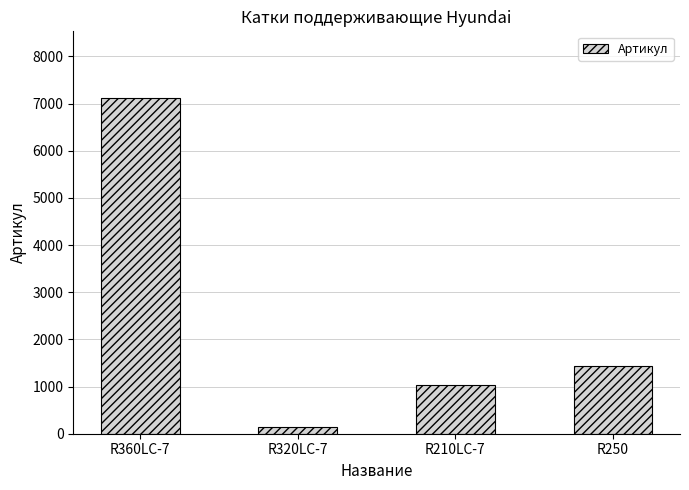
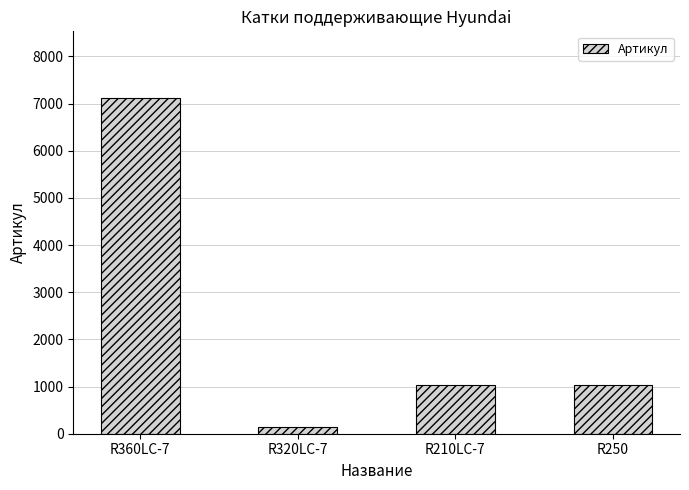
  {
    "R360LC-7": 7100,
    "R320LC-7": 100,
    "R210LC-7": 1000,
-   "R250": 1400
+   "R250": 1000
  }
